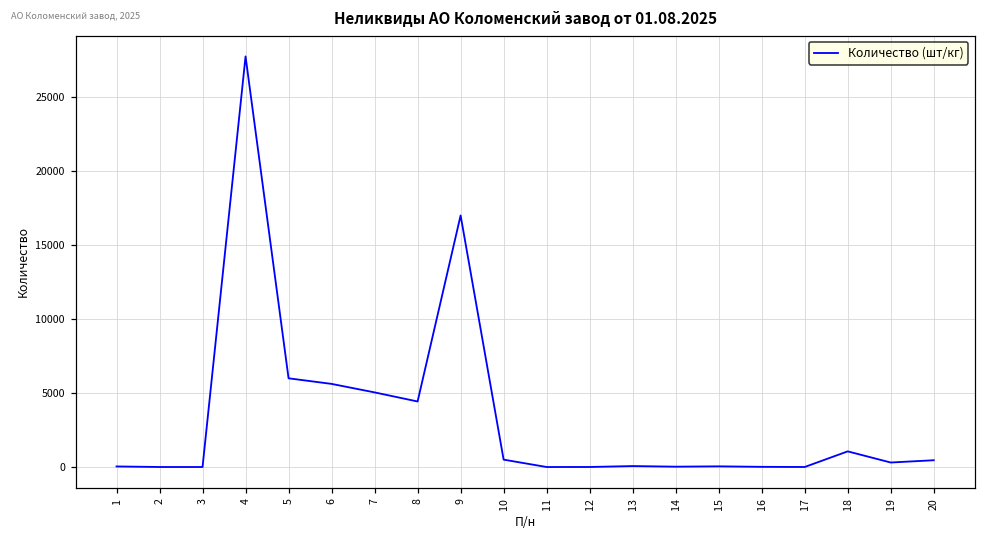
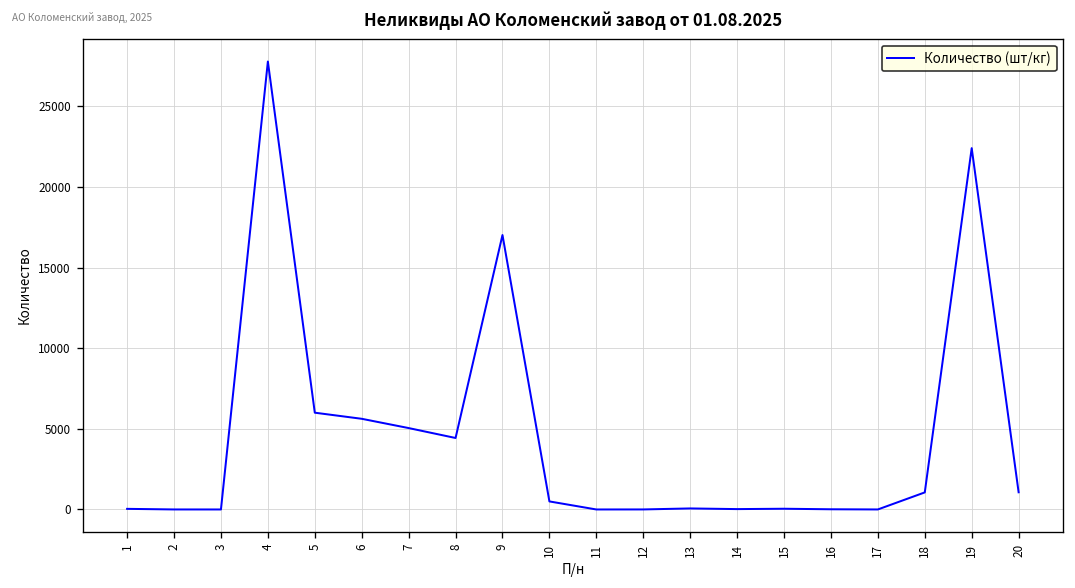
  {
    "1": 0,
    "2": 0,
    "3": 0,
    "4": 27800,
    "5": 6000,
    "6": 5600,
    "7": 5000,
    "8": 4400,
    "9": 17000,
    "10": 500,
    "11": 0,
    "12": 0,
    "13": 100,
    "14": 0,
    "15": 0,
    "16": 0,
    "17": 0,
    "18": 1100,
-   "19": 300,
-   "20": 500
+   "19": 22400,
+   "20": 1100
  }
